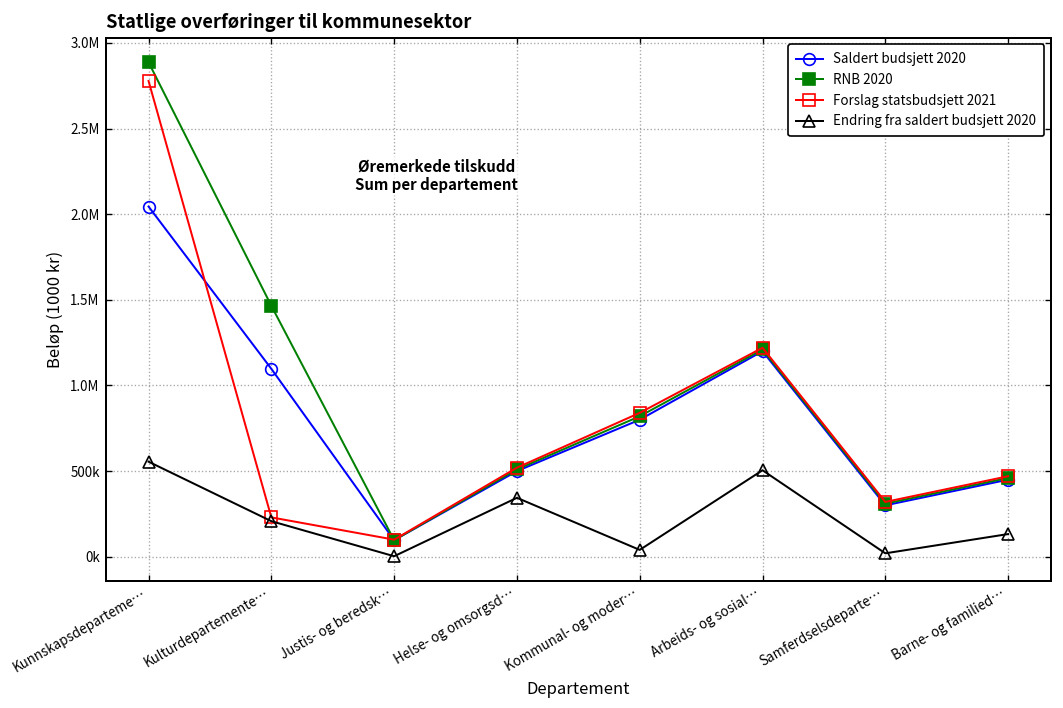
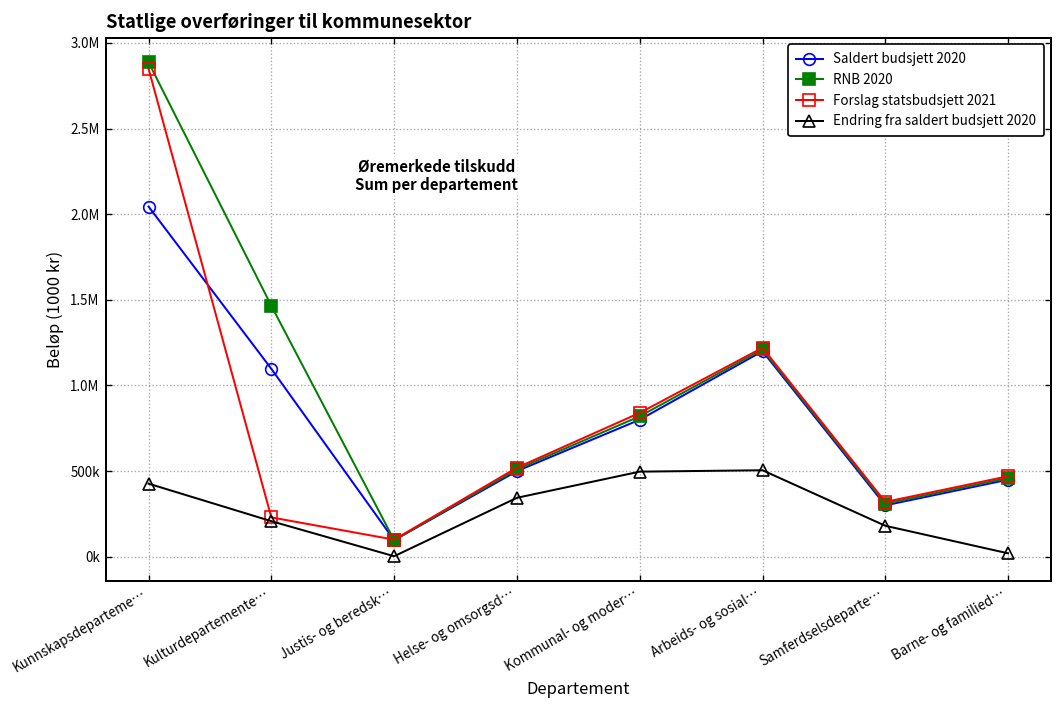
  {
    "Saldert budsjett 2020": {
      "Kunnskapsdeparteme…": 2040000,
      "Kulturdepartemente…": 1100000,
      "Kommunal- og moder…": 800000
    },
    "RNB 2020": {
      "Kunnskapsdeparteme…": 2890000,
      "Kulturdepartemente…": 1460000,
      "Kommunal- og moder…": 820000
    },
    "Forslag statsbudsjett 2021": {
-     "Kunnskapsdeparteme…": 2780000,
+     "Kunnskapsdeparteme…": 2850000,
      "Kulturdepartemente…": 230000,
      "Kommunal- og moder…": 840000
    },
    "Endring fra saldert budsjett 2020": {
-     "Kunnskapsdeparteme…": 550000,
+     "Kunnskapsdeparteme…": 430000,
      "Kulturdepartemente…": 210000,
      "Justis- og beredsk…": 0,
      "Helse- og omsorgsd…": 340000,
-     "Kommunal- og moder…": 40000,
+     "Kommunal- og moder…": 500000,
      "Arbeids- og sosial…": 500000,
-     "Samferdselsdeparte…": 20000,
-     "Barne- og familied…": 130000
+     "Samferdselsdeparte…": 180000,
+     "Barne- og familied…": 20000
    }
  }
